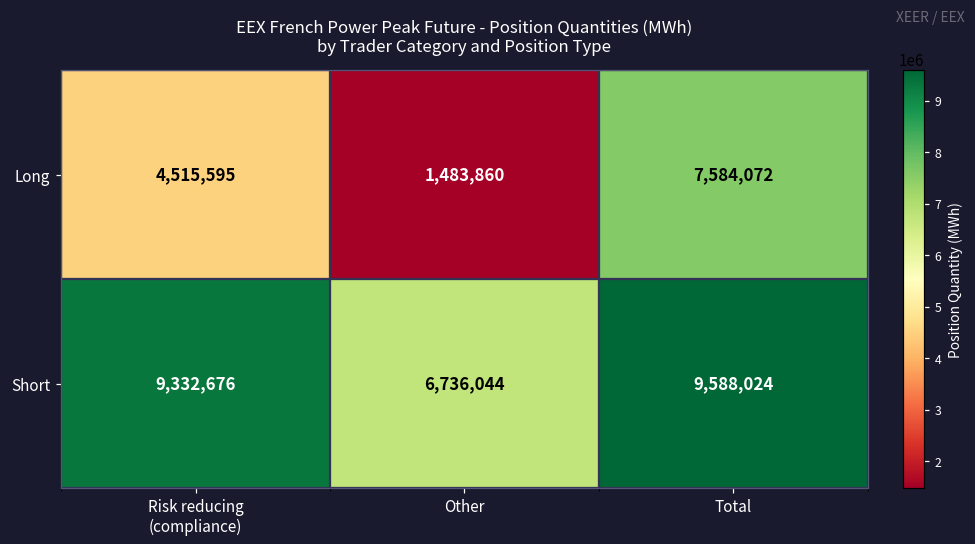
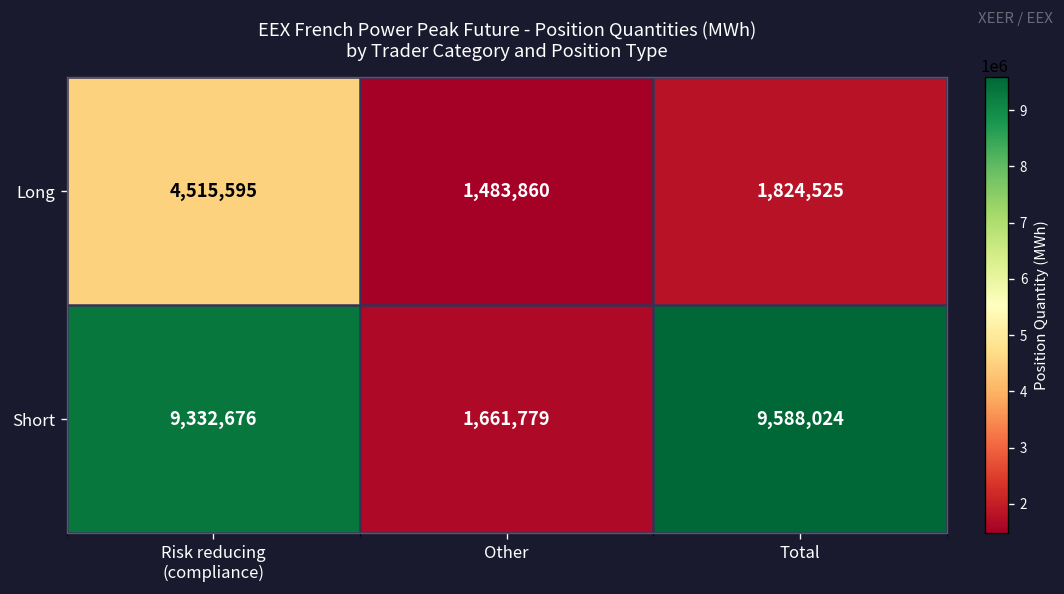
  {
    "Long": {
      "Risk reducing (compliance)": "4,515,595",
      "Other": "1,483,860",
-     "Total": "7,584,072"
+     "Total": "1,824,525"
    },
    "Short": {
      "Risk reducing (compliance)": "9,332,676",
-     "Other": "6,736,044",
+     "Other": "1,661,779",
      "Total": "9,588,024"
    }
  }
